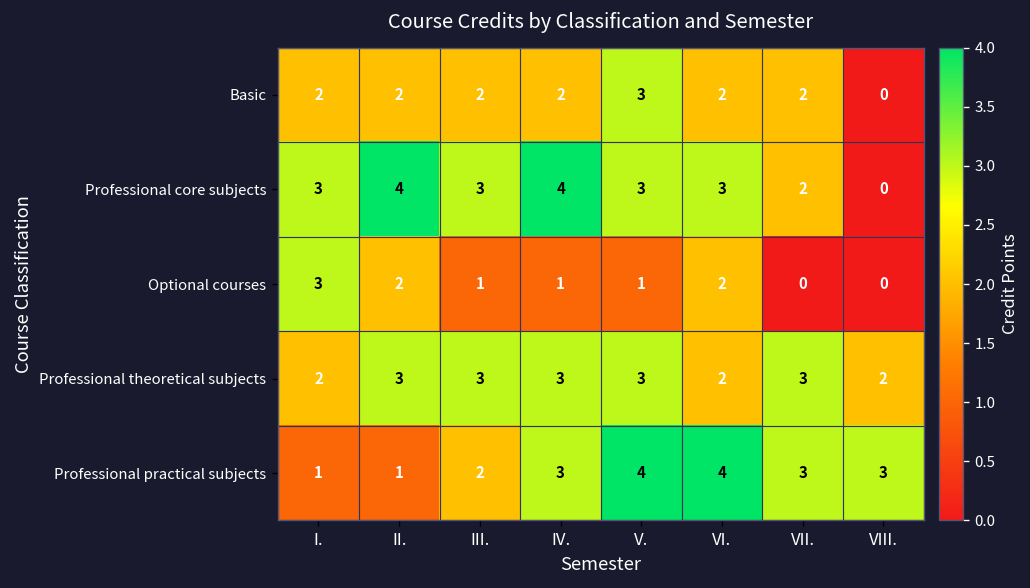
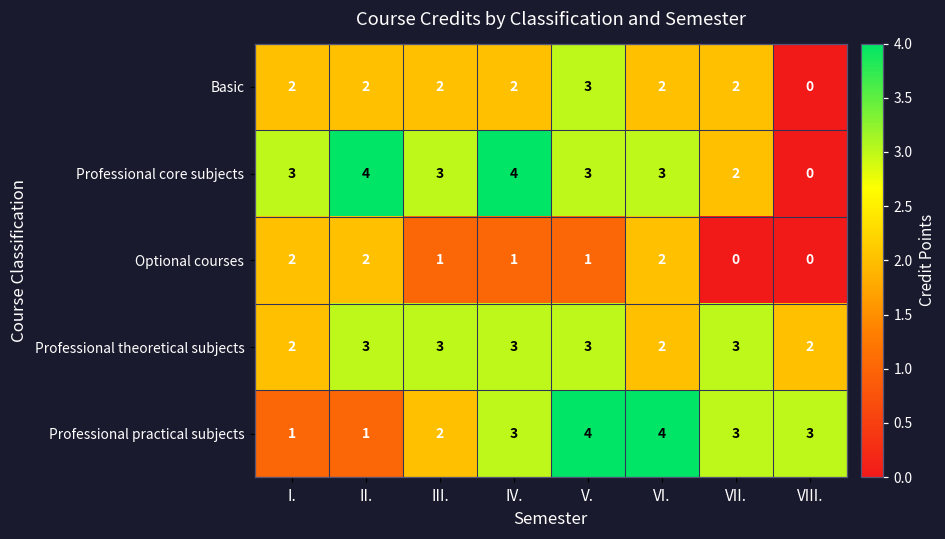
  {
    "Basic": {
      "I.": 2,
      "II.": 2,
      "III.": 2,
      "IV.": 2,
      "V.": 3,
      "VI.": 2,
      "VII.": 2,
      "VIII.": 0
    },
    "Professional core subjects": {
      "I.": 3,
      "II.": 4,
      "III.": 3,
      "IV.": 4,
      "V.": 3,
      "VI.": 3,
      "VII.": 2,
      "VIII.": 0
    },
    "Optional courses": {
-     "I.": 3,
+     "I.": 2,
      "II.": 2,
      "III.": 1,
      "IV.": 1,
      "V.": 1,
      "VI.": 2,
      "VII.": 0,
      "VIII.": 0
    },
    "Professional theoretical subjects": {
      "I.": 2,
      "II.": 3,
      "III.": 3,
      "IV.": 3,
      "V.": 3,
      "VI.": 2,
      "VII.": 3,
      "VIII.": 2
    },
    "Professional practical subjects": {
      "I.": 1,
      "II.": 1,
      "III.": 2,
      "IV.": 3,
      "V.": 4,
      "VI.": 4,
      "VII.": 3,
      "VIII.": 3
    }
  }
